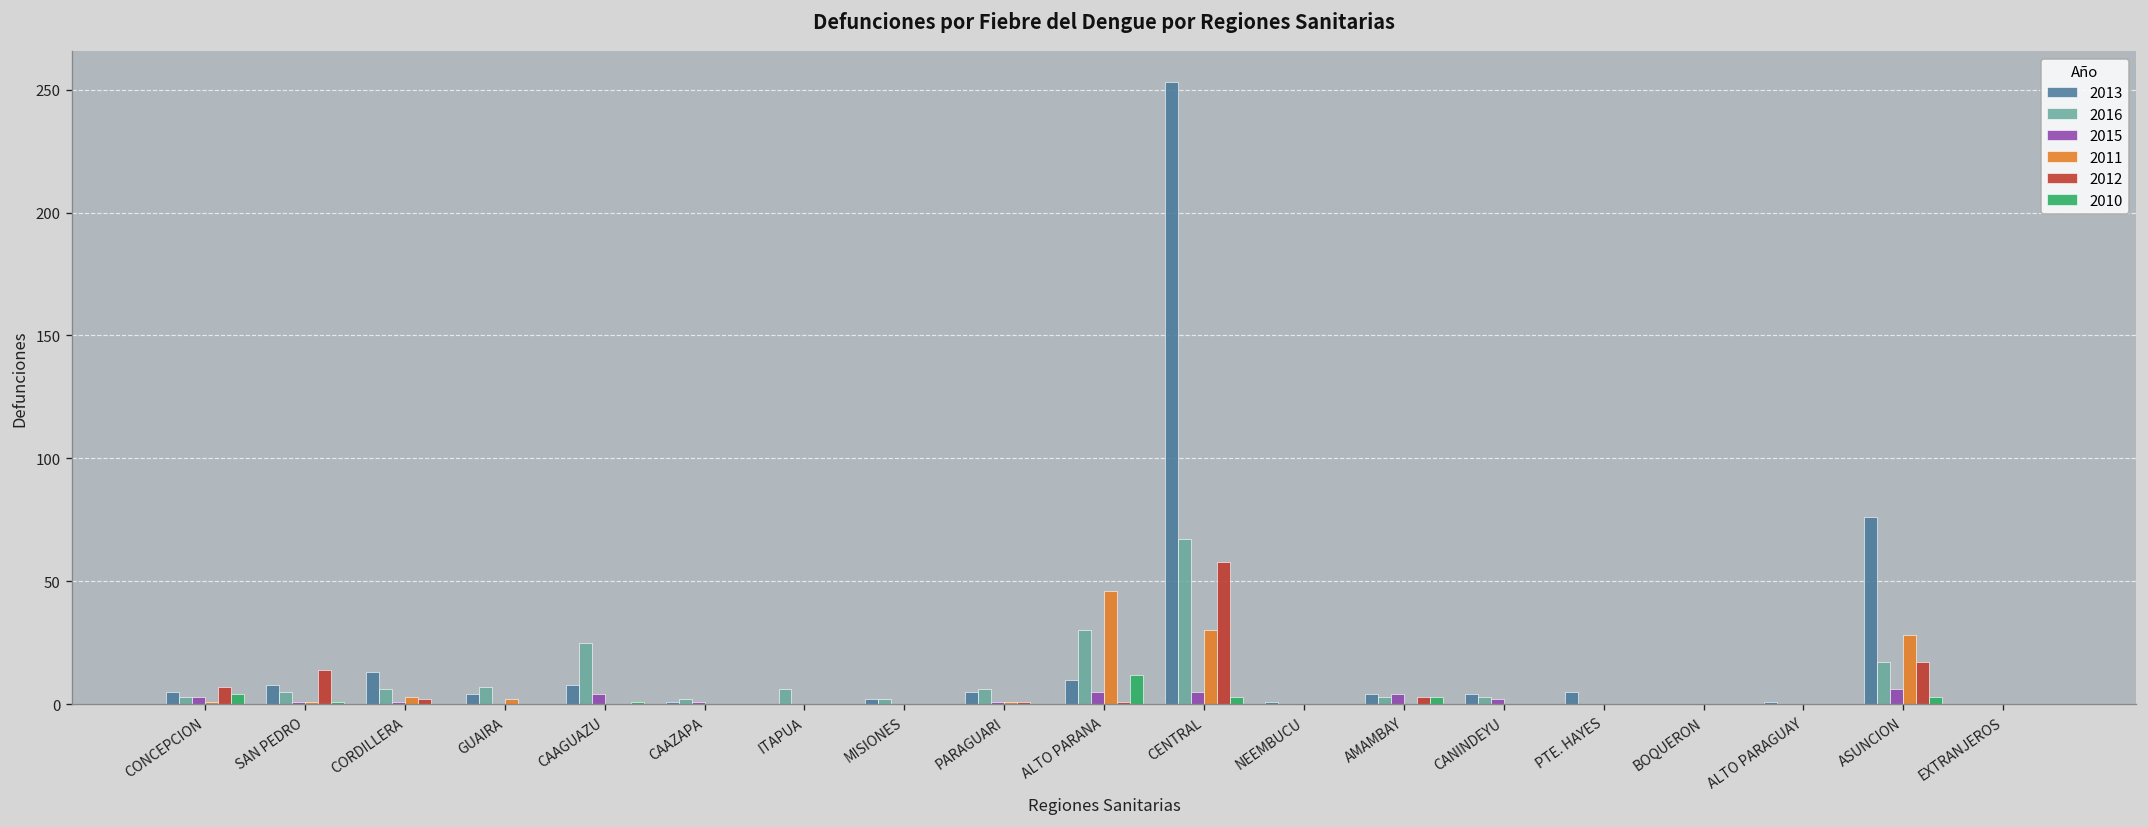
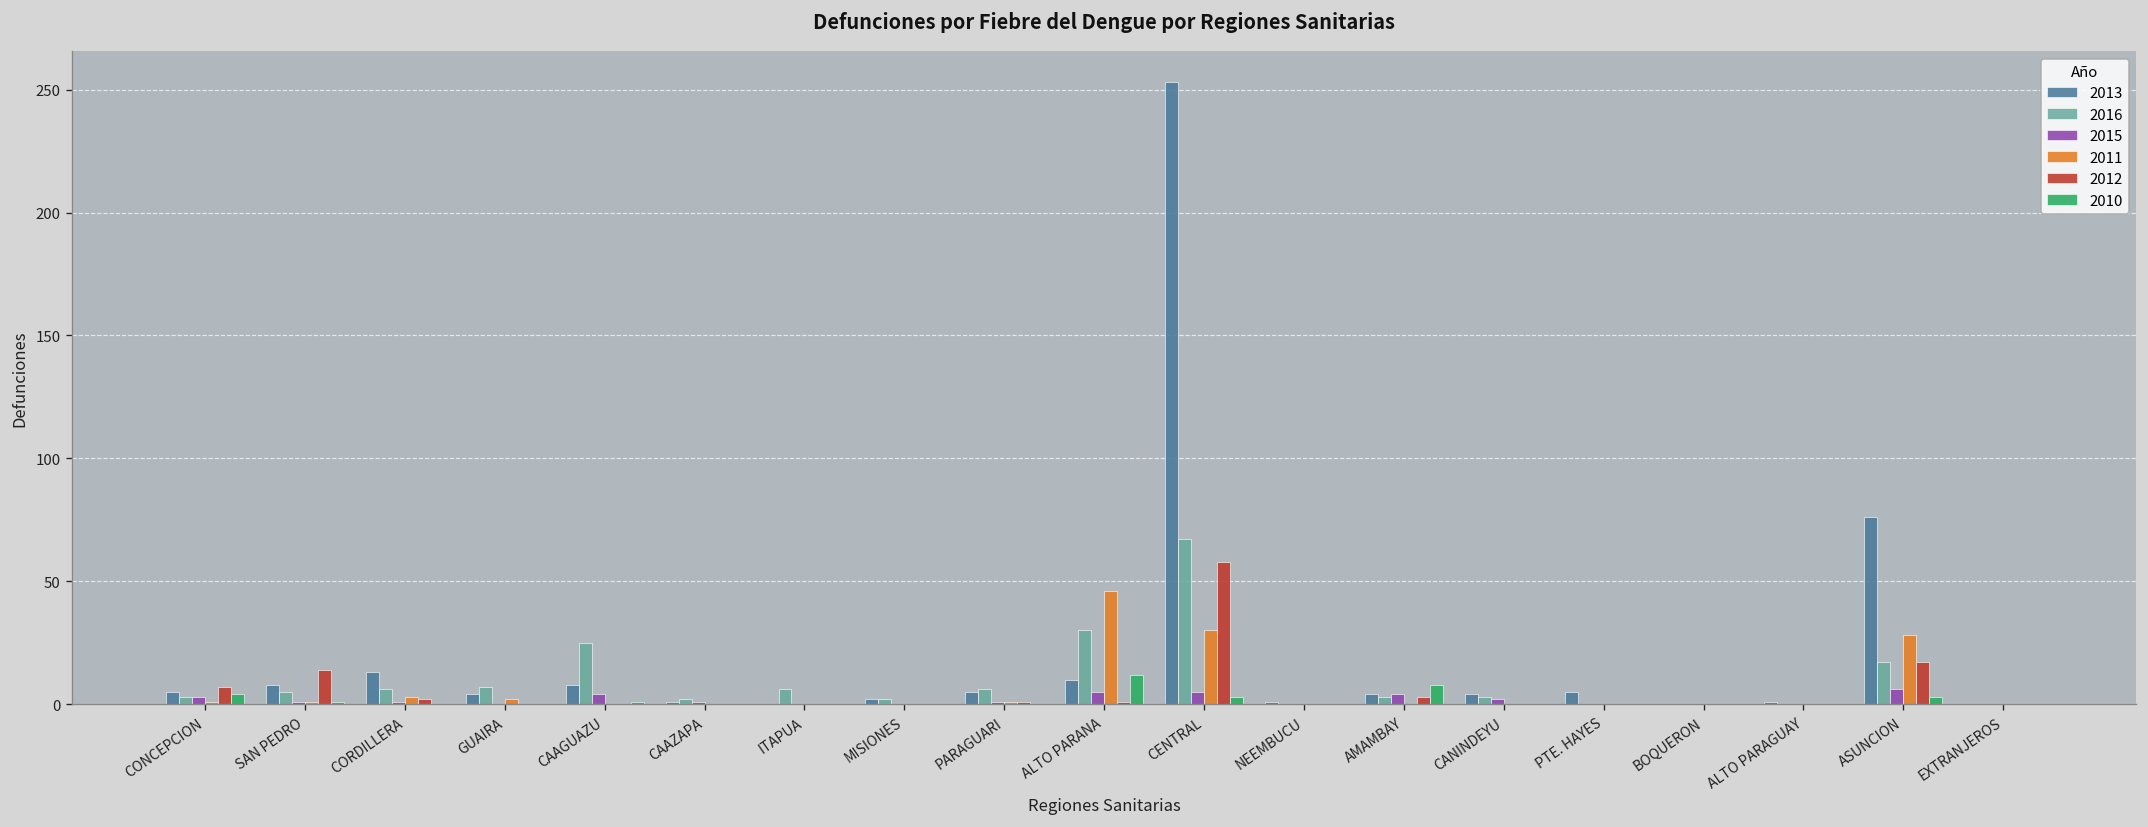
  {
    "2015": {
      "CONCEPCION": 3,
      "GUAIRA": 0,
      "CAAGUAZU": 4,
      "ITAPUA": 0,
      "MISIONES": 0,
      "ALTO PARANA": 5,
      "CENTRAL": 5,
      "NEEMBUCU": 0,
      "AMAMBAY": 4,
      "CANINDEYU": 2,
      "PTE. HAYES": 0,
      "BOQUERON": 0,
      "ALTO PARAGUAY": 0,
      "ASUNCION": 6,
      "EXTRANJEROS": 0
    },
    "2011": {
      "CORDILLERA": 3,
      "GUAIRA": 2,
      "CAAGUAZU": 0,
      "CAAZAPA": 0,
      "ITAPUA": 0,
      "MISIONES": 0,
      "ALTO PARANA": 46,
      "CENTRAL": 30,
      "NEEMBUCU": 0,
      "AMAMBAY": 0,
      "CANINDEYU": 0,
      "PTE. HAYES": 0,
      "BOQUERON": 0,
      "ALTO PARAGUAY": 0,
      "ASUNCION": 28,
      "EXTRANJEROS": 0
    },
    "2012": {
      "CONCEPCION": 7,
      "SAN PEDRO": 14,
      "CORDILLERA": 2,
      "GUAIRA": 0,
      "CAAGUAZU": 0,
      "CAAZAPA": 0,
      "ITAPUA": 0,
      "MISIONES": 0,
      "CENTRAL": 58,
      "NEEMBUCU": 0,
      "AMAMBAY": 3,
      "CANINDEYU": 0,
      "PTE. HAYES": 0,
      "BOQUERON": 0,
      "ALTO PARAGUAY": 0,
      "ASUNCION": 17,
      "EXTRANJEROS": 0
    },
    "2010": {
      "CONCEPCION": 4,
      "CORDILLERA": 0,
      "GUAIRA": 0,
      "CAAZAPA": 0,
      "ITAPUA": 0,
      "MISIONES": 0,
      "PARAGUARI": 0,
      "ALTO PARANA": 12,
      "CENTRAL": 3,
      "NEEMBUCU": 0,
-     "AMAMBAY": 3,
+     "AMAMBAY": 8,
      "CANINDEYU": 0,
      "PTE. HAYES": 0,
      "BOQUERON": 0,
      "ALTO PARAGUAY": 0,
      "ASUNCION": 3,
      "EXTRANJEROS": 0
    }
  }
